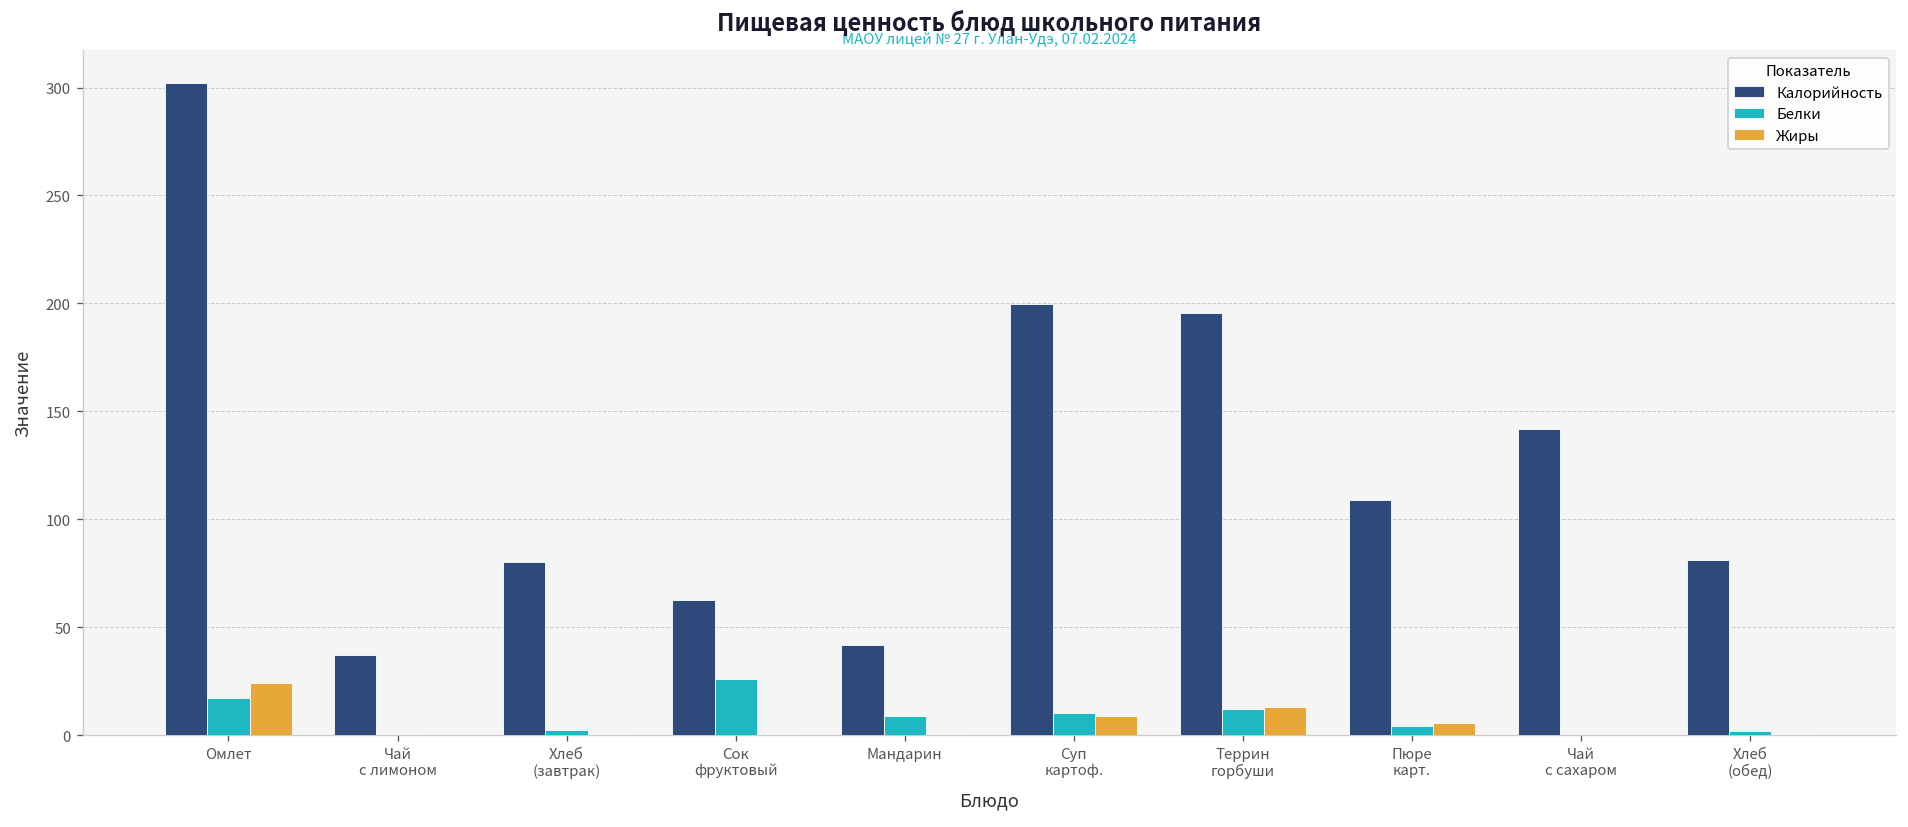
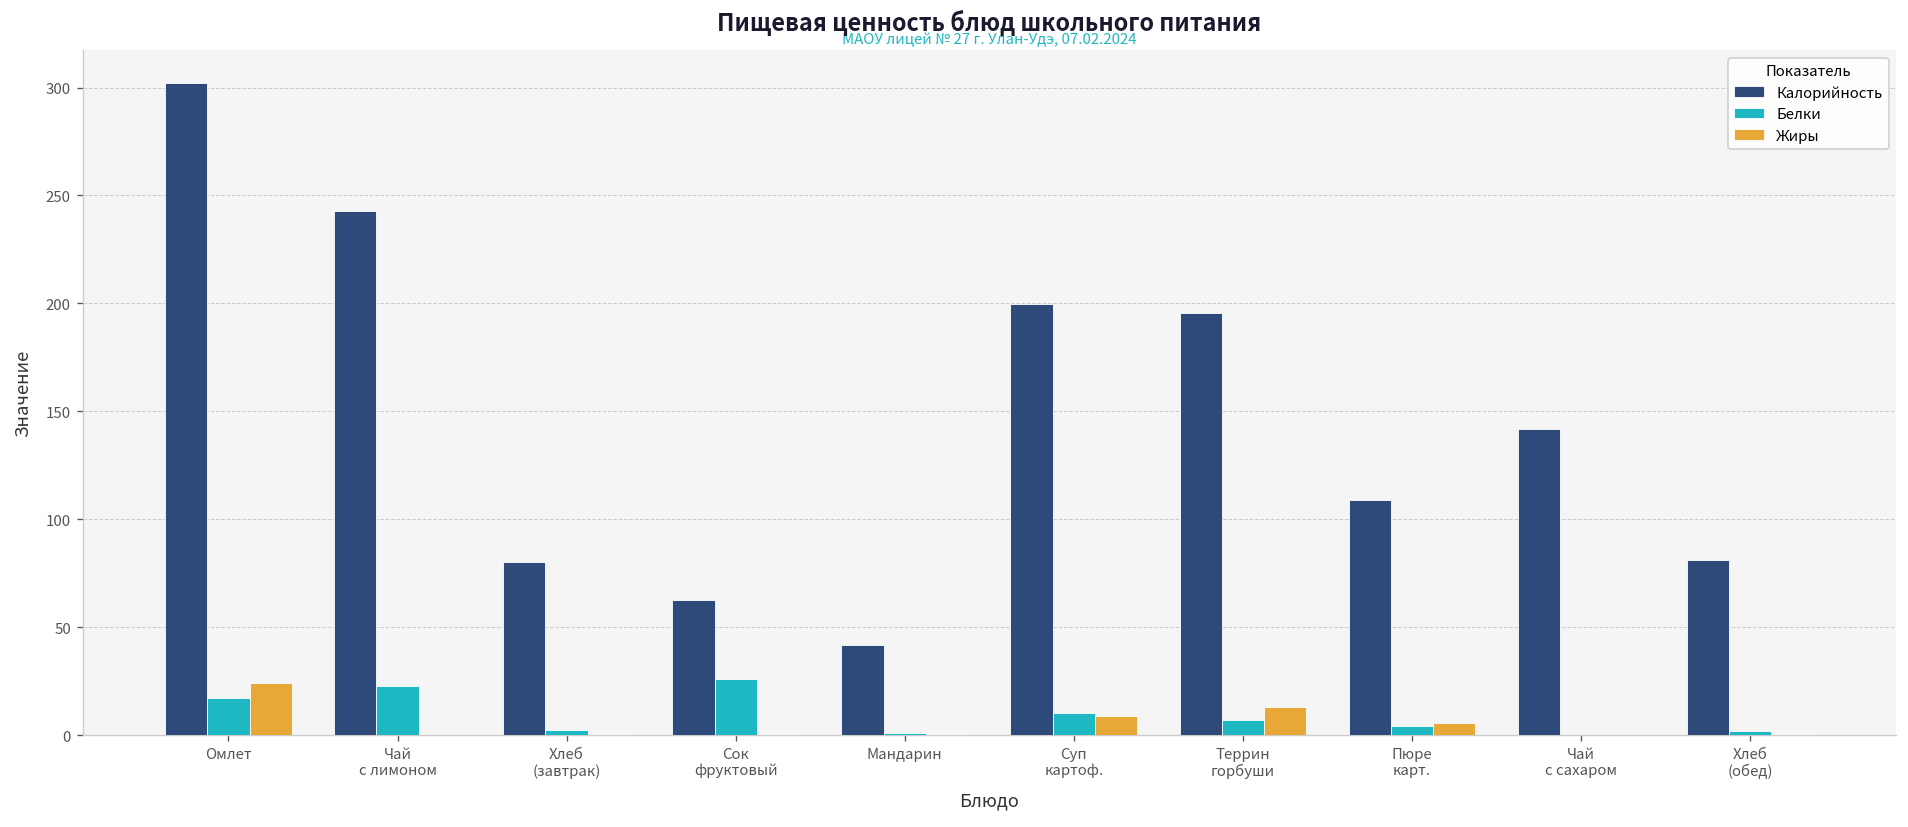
  {
    "Калорийность": {
      "Омлет": 302,
-     "Чай с лимоном": 37,
+     "Чай с лимоном": 243,
      "Хлеб (завтрак)": 80,
      "Сок фруктовый": 63,
      "Мандарин": 42,
      "Суп картоф.": 200,
      "Террин горбуши": 196,
      "Пюре карт.": 109,
      "Чай с сахаром": 142,
      "Хлеб (обед)": 81
    },
    "Белки": {
      "Омлет": 17,
-     "Чай с лимоном": 0,
+     "Чай с лимоном": 23,
      "Хлеб (завтрак)": 2,
      "Сок фруктовый": 26,
-     "Мандарин": 9,
+     "Мандарин": 1,
      "Суп картоф.": 10,
-     "Террин горбуши": 12,
+     "Террин горбуши": 7,
      "Пюре карт.": 4,
      "Чай с сахаром": 0,
      "Хлеб (обед)": 2
    },
    "Жиры": {
      "Омлет": 24,
      "Чай с лимоном": 0,
      "Суп картоф.": 9,
      "Террин горбуши": 13,
      "Пюре карт.": 5,
      "Чай с сахаром": 0
    }
  }
